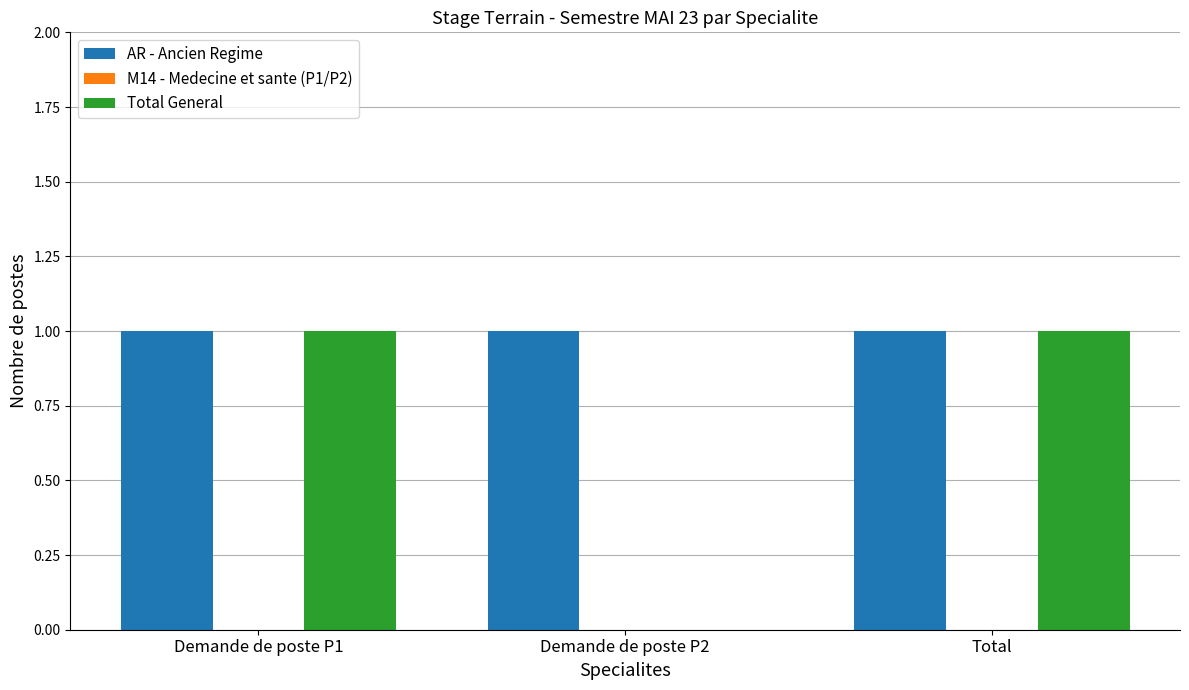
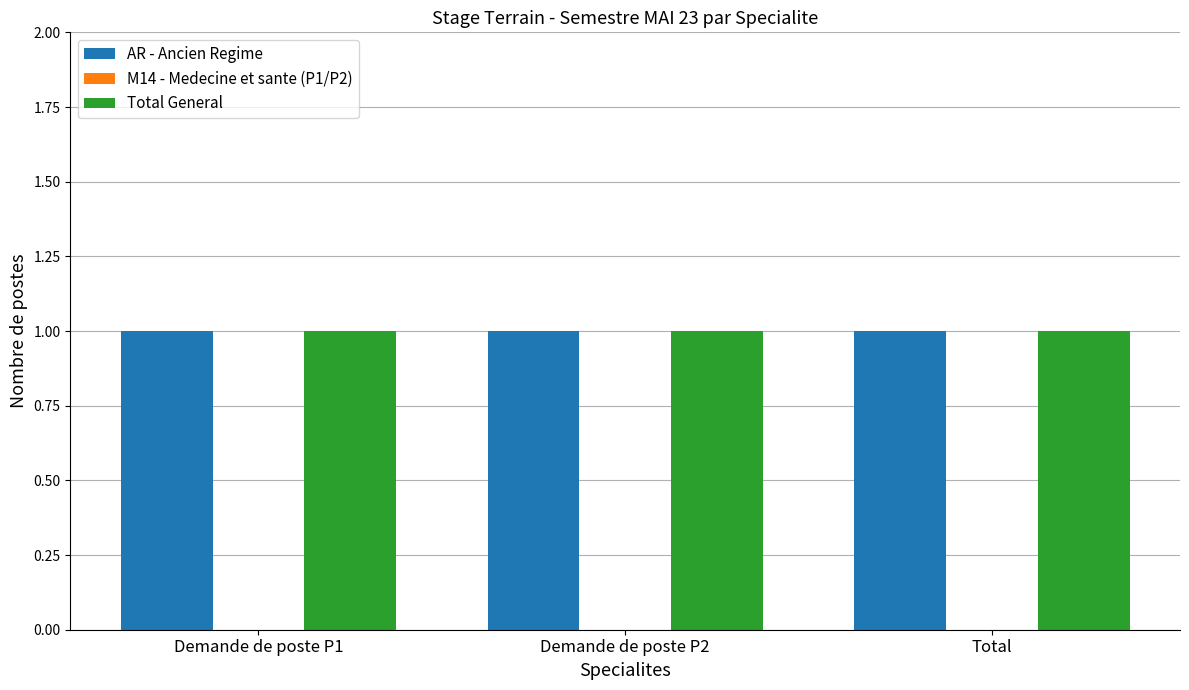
  {
    "AR - Ancien Regime": {
      "Demande de poste P1": 1,
      "Demande de poste P2": 1,
      "Total": 1
    },
    "M14 - Medecine et sante (P1/P2)": {
      "Demande de poste P1": 0,
      "Demande de poste P2": 0,
      "Total": 0
    },
    "Total General": {
      "Demande de poste P1": 1,
-     "Demande de poste P2": 0,
+     "Demande de poste P2": 1,
      "Total": 1
    }
  }
